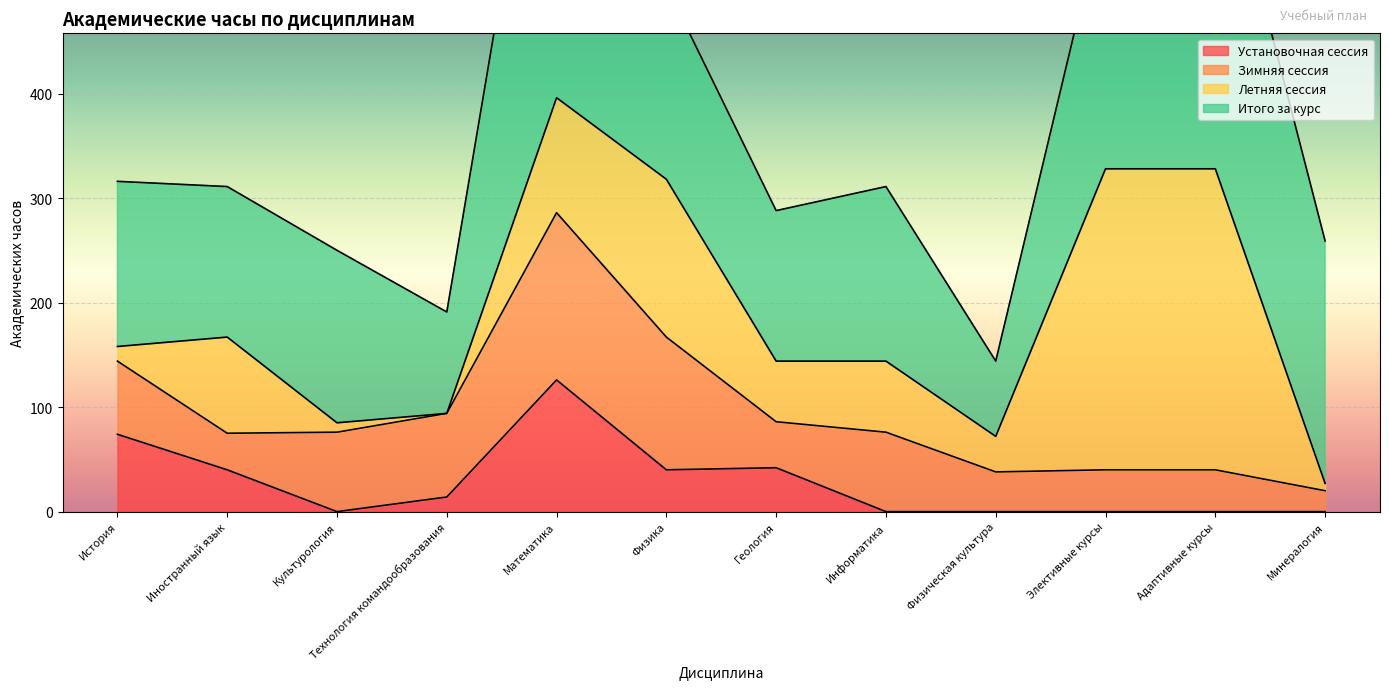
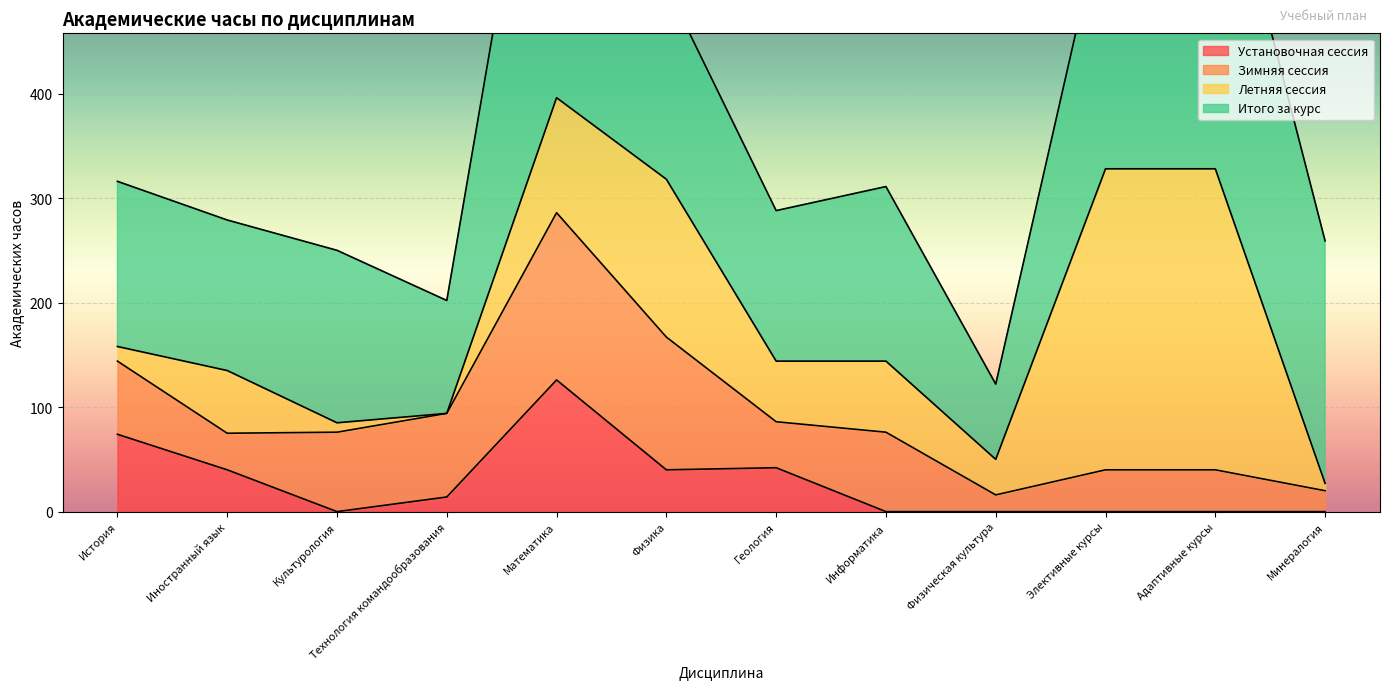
  {
    "Установочная сессия": {
      "История": 74,
      "Иностранный язык": 40,
      "Культурология": 0,
      "Технология командообразования": 14,
      "Математика": 126,
      "Физика": 40,
      "Геология": 42,
      "Информатика": 0,
      "Физическая культура": 0,
      "Элективные курсы": 0,
      "Адаптивные курсы": 0,
      "Минералогия": 0
    },
    "Зимняя сессия": {
      "История": 70,
      "Иностранный язык": 35,
      "Культурология": 76,
      "Математика": 160,
      "Физика": 127,
      "Геология": 44,
      "Информатика": 76,
-     "Физическая культура": 38,
+     "Физическая культура": 16,
      "Элективные курсы": 40,
      "Адаптивные курсы": 40,
      "Минералогия": 20
    },
    "Летняя сессия": {
      "История": 14,
-     "Иностранный язык": 92,
+     "Иностранный язык": 60,
      "Культурология": 9,
      "Математика": 110,
      "Физика": 151,
      "Геология": 58,
      "Информатика": 68,
      "Физическая культура": 34,
      "Элективные курсы": 288,
      "Адаптивные курсы": 288,
      "Минералогия": 7
    },
    "Итого за курс": {
      "История": 158,
      "Иностранный язык": 144,
      "Культурология": 165,
-     "Технология командообразования": 97,
+     "Технология командообразования": 108,
      "Геология": 144,
      "Информатика": 167,
      "Физическая культура": 72,
      "Минералогия": 232
    }
  }
